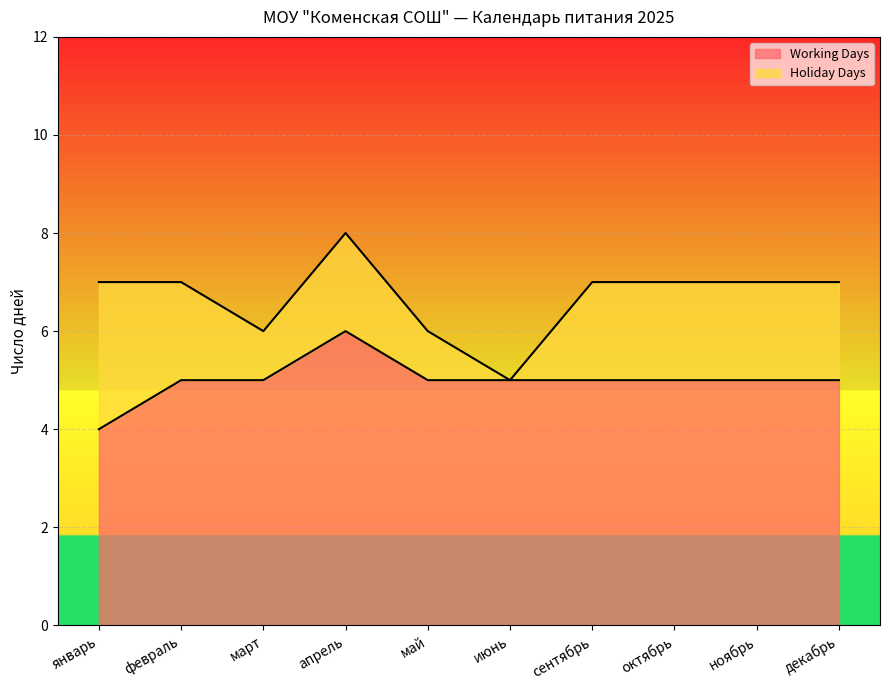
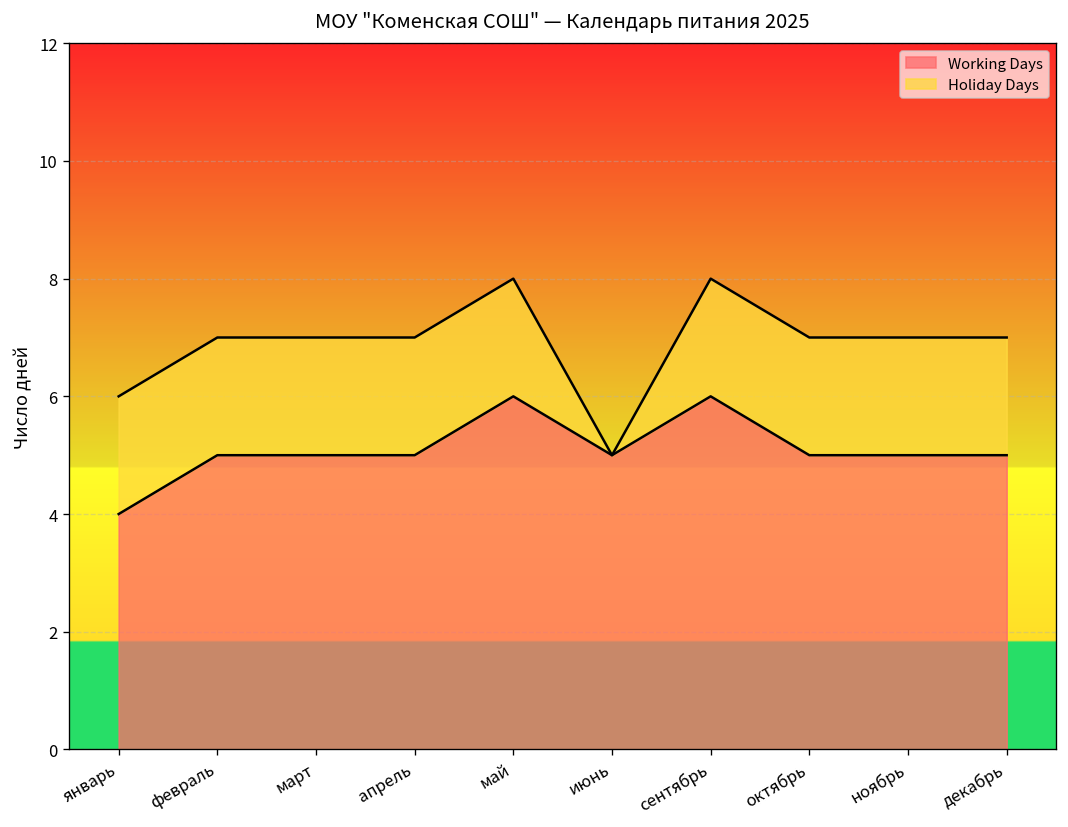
  {
    "Working Days": {
      "январь": 4,
      "февраль": 5,
      "март": 5,
-     "апрель": 6,
-     "май": 5,
-     "сентябрь": 5,
+     "апрель": 5,
+     "май": 6,
+     "сентябрь": 6,
      "октябрь": 5,
      "ноябрь": 5,
      "декабрь": 5
    },
    "Holiday Days": {
-     "январь": 3,
+     "январь": 2,
      "февраль": 2,
-     "март": 1,
+     "март": 2,
      "апрель": 2,
-     "май": 1,
+     "май": 2,
      "сентябрь": 2,
      "октябрь": 2,
      "ноябрь": 2,
      "декабрь": 2
    }
  }
